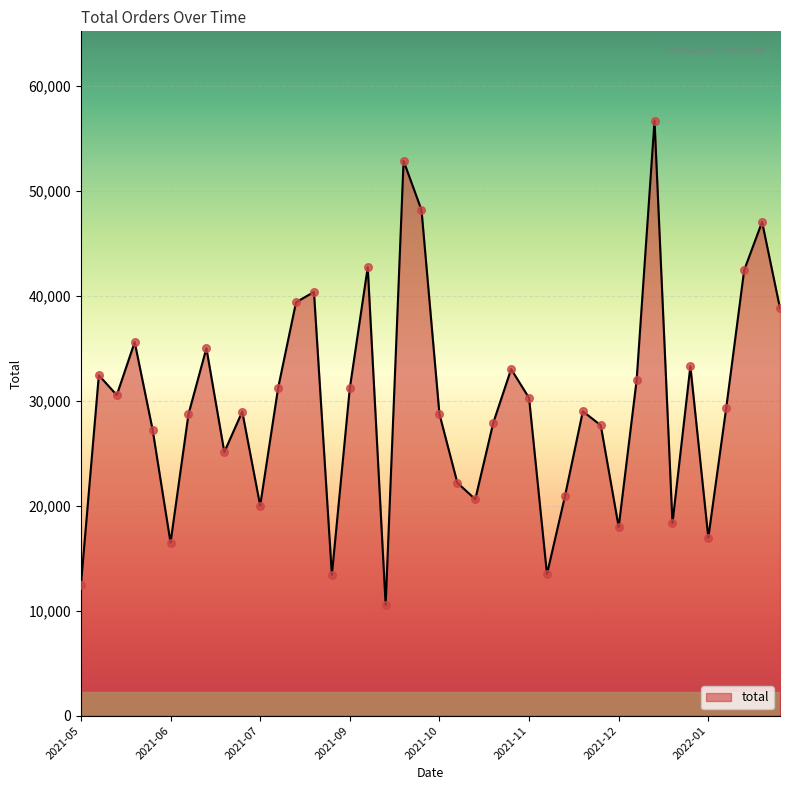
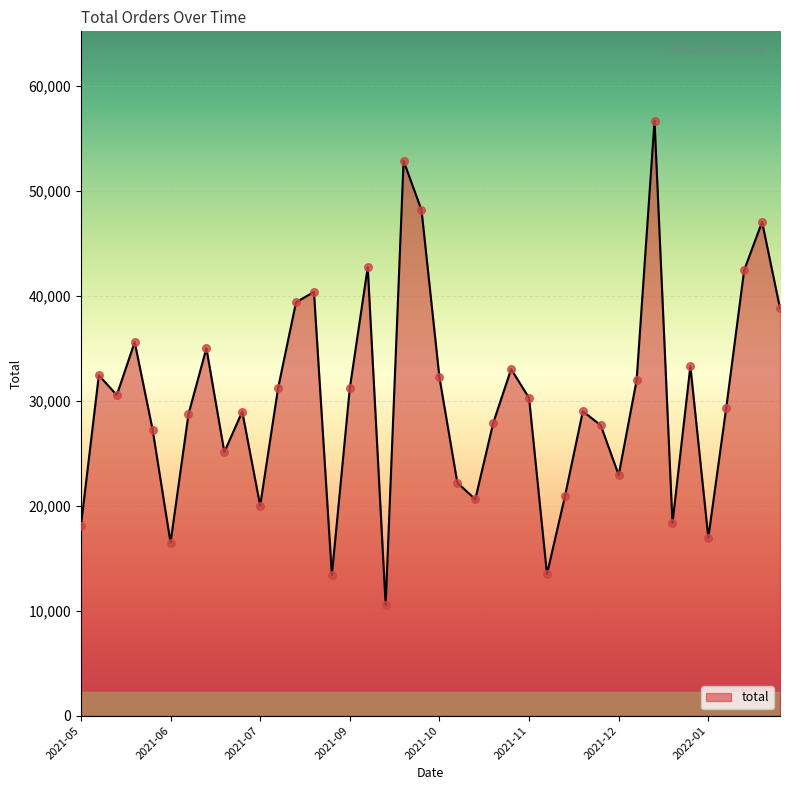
  {
-   "2021-05": "12,400",
+   "2021-05": "18,100",
    "2021-06": "16,500",
    "2021-07": "20,000",
    "2021-09": "31,200",
-   "2021-10": "28,700",
+   "2021-10": "32,200",
    "2021-11": "30,300",
-   "2021-12": "18,000",
+   "2021-12": "22,900",
    "2022-01": "17,000"
  }
